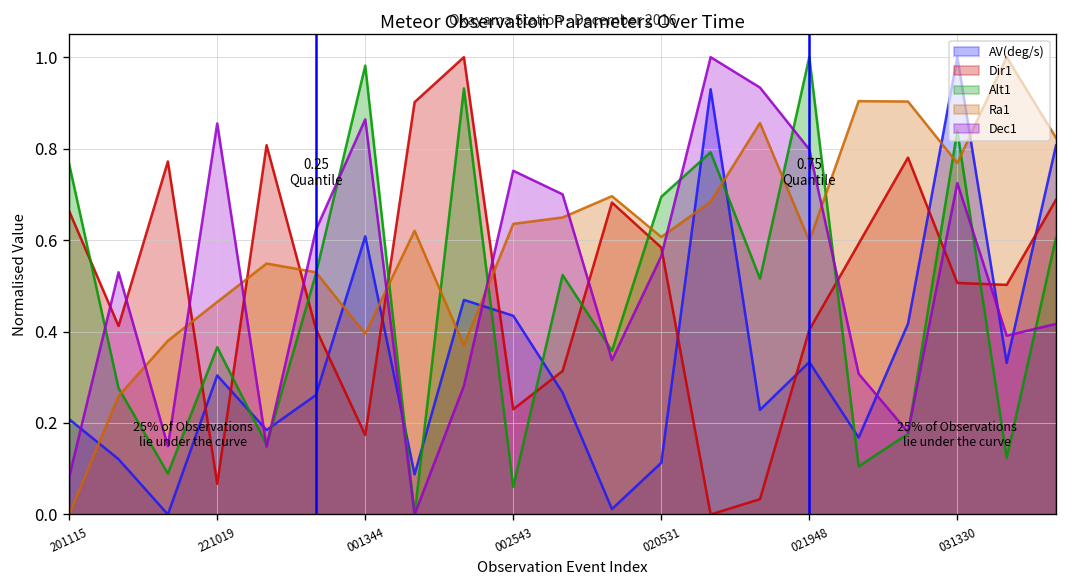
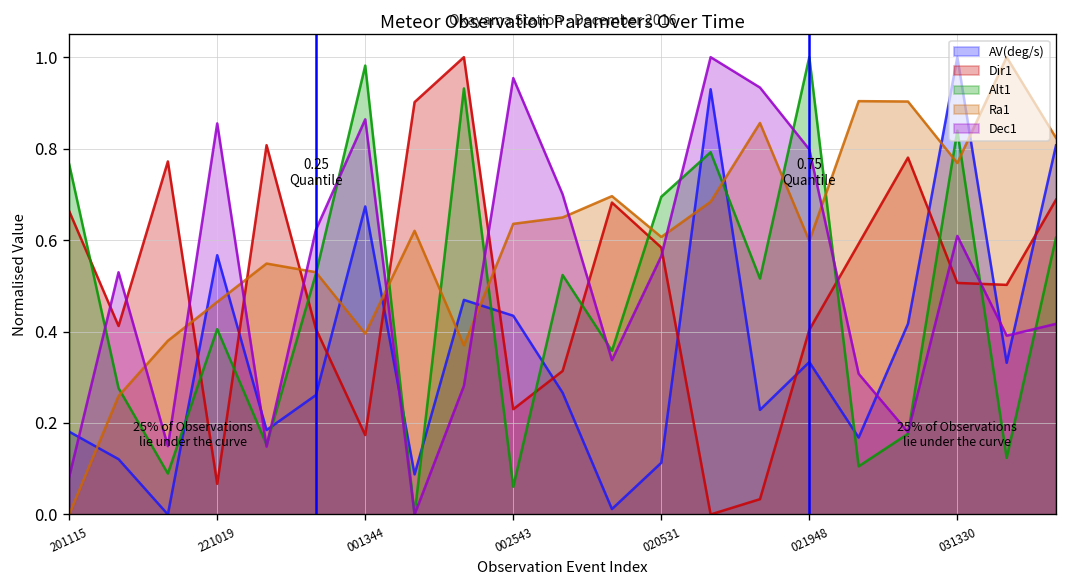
  {
    "AV(deg/s)": {
-     "201115": 0.21,
-     "221019": 0.30,
-     "001344": 0.61,
+     "201115": 0.18,
+     "221019": 0.57,
+     "001344": 0.67,
      "002543": 0.43,
      "020531": 0.11,
      "021948": 0.33
    },
    "Alt1": {
      "201115": 0.77,
-     "221019": 0.37,
+     "221019": 0.41,
      "001344": 0.98,
      "002543": 0.06,
      "020531": 0.69,
      "021948": 1.00
    },
    "Dec1": {
      "201115": 0.08,
      "221019": 0.86,
      "001344": 0.86,
-     "002543": 0.75,
+     "002543": 0.95,
      "020531": 0.56,
-     "031330": 0.72
+     "031330": 0.61
    }
  }
